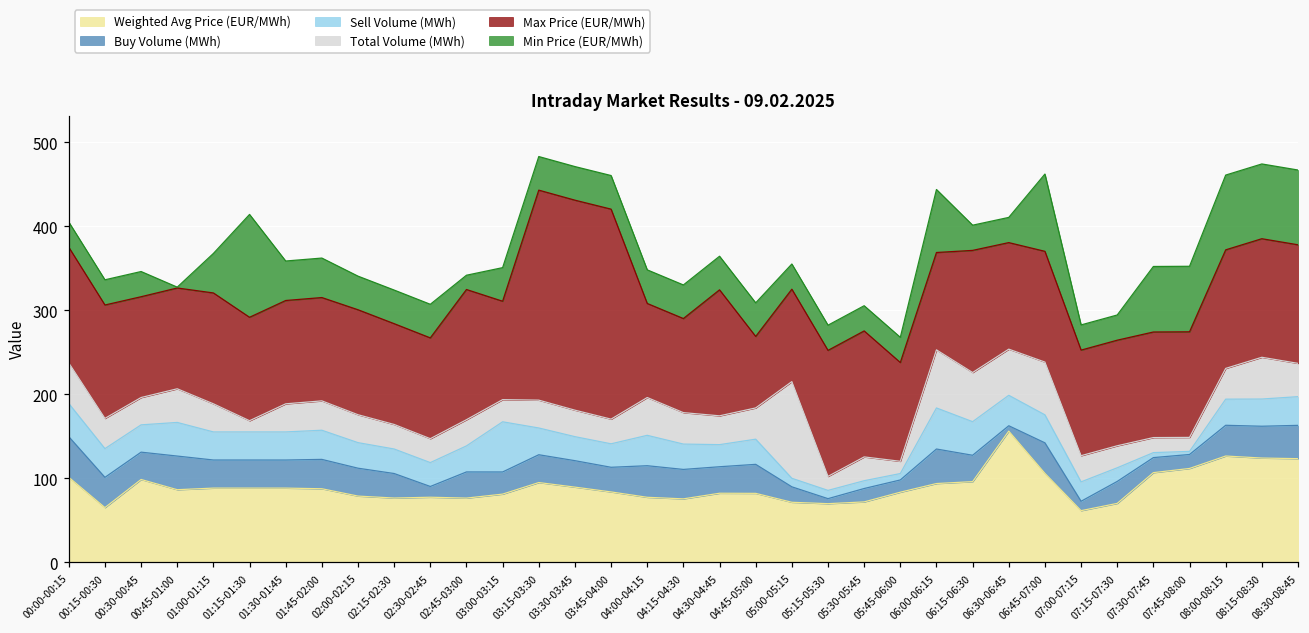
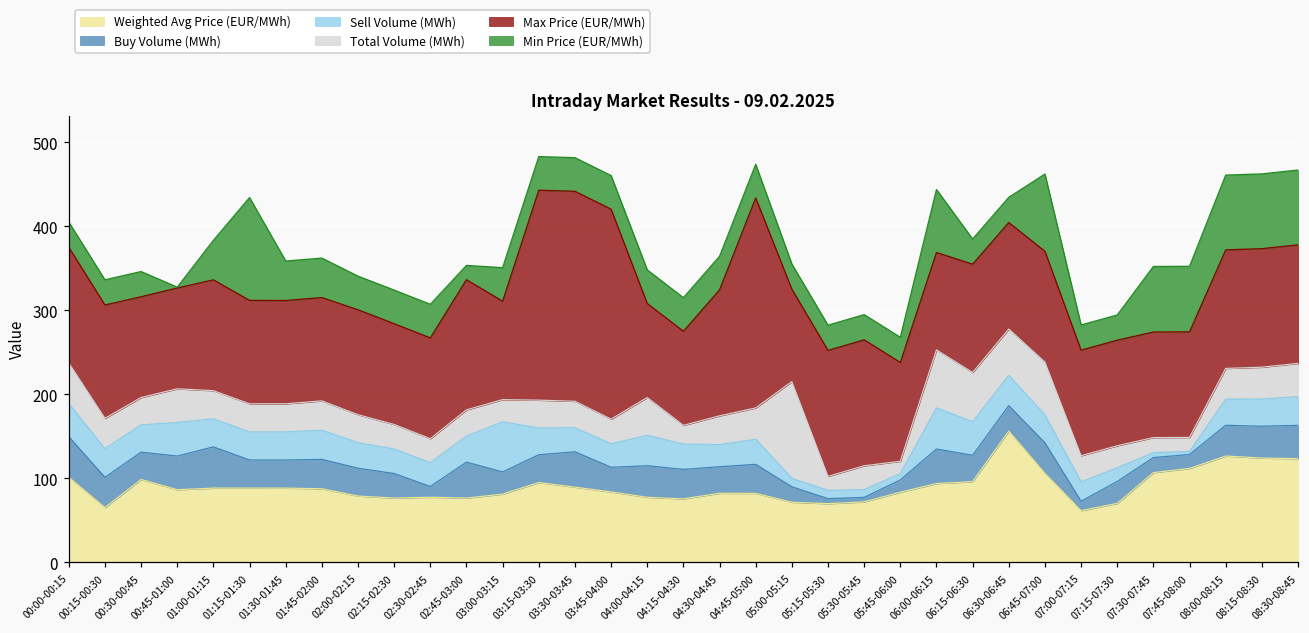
  {
    "Buy Volume (MWh)": {
      "00:00-00:15": 50,
      "00:15-00:30": 40,
      "00:30-00:45": 30,
      "00:45-01:00": 40,
-     "01:00-01:15": 30,
+     "01:00-01:15": 50,
      "01:15-01:30": 30,
      "01:30-01:45": 30,
      "01:45-02:00": 30,
      "02:00-02:15": 30,
      "02:15-02:30": 30,
      "02:30-02:45": 10,
-     "02:45-03:00": 30,
+     "02:45-03:00": 40,
      "03:00-03:15": 30,
      "03:15-03:30": 30,
-     "03:30-03:45": 30,
+     "03:30-03:45": 40,
      "03:45-04:00": 30,
      "04:00-04:15": 40,
      "04:15-04:30": 40,
      "04:30-04:45": 30,
      "04:45-05:00": 30,
      "05:00-05:15": 20,
      "05:15-05:30": 10,
-     "05:30-05:45": 20,
+     "05:30-05:45": 10,
      "05:45-06:00": 10,
      "06:00-06:15": 40,
      "06:15-06:30": 30,
-     "06:30-06:45": 10,
+     "06:30-06:45": 30,
      "06:45-07:00": 40,
      "07:00-07:15": 10,
      "07:15-07:30": 30,
      "07:30-07:45": 20,
      "07:45-08:00": 20,
      "08:00-08:15": 40,
      "08:15-08:30": 40,
      "08:30-08:45": 40
    },
    "Total Volume (MWh)": {
      "00:00-00:15": 50,
      "00:15-00:30": 40,
      "00:30-00:45": 30,
      "00:45-01:00": 40,
      "01:00-01:15": 30,
-     "01:15-01:30": 10,
+     "01:15-01:30": 30,
      "01:30-01:45": 30,
      "01:45-02:00": 30,
      "02:00-02:15": 30,
      "02:15-02:30": 30,
      "02:30-02:45": 30,
      "02:45-03:00": 30,
      "03:00-03:15": 30,
      "03:15-03:30": 30,
      "03:30-03:45": 30,
      "03:45-04:00": 30,
      "04:00-04:15": 40,
-     "04:15-04:30": 40,
+     "04:15-04:30": 20,
      "04:30-04:45": 30,
      "04:45-05:00": 40,
      "05:00-05:15": 120,
      "05:15-05:30": 20,
      "05:30-05:45": 30,
      "05:45-06:00": 10,
      "06:00-06:15": 70,
      "06:15-06:30": 60,
      "06:30-06:45": 50,
      "06:45-07:00": 60,
      "07:00-07:15": 30,
      "07:15-07:30": 30,
      "07:30-07:45": 20,
      "07:45-08:00": 20,
      "08:00-08:15": 40,
-     "08:15-08:30": 50,
+     "08:15-08:30": 40,
      "08:30-08:45": 40
    },
    "Max Price (EUR/MWh)": {
      "00:00-00:15": 140,
      "00:15-00:30": 130,
      "00:30-00:45": 120,
      "01:00-01:15": 130,
      "01:15-01:30": 120,
      "01:30-01:45": 120,
      "01:45-02:00": 120,
      "02:00-02:15": 120,
      "02:15-02:30": 120,
      "02:30-02:45": 120,
      "02:45-03:00": 160,
      "03:00-03:15": 120,
      "03:15-03:30": 250,
      "03:30-03:45": 250,
      "03:45-04:00": 250,
      "04:00-04:15": 110,
      "04:15-04:30": 110,
      "04:30-04:45": 150,
-     "04:45-05:00": 90,
+     "04:45-05:00": 250,
      "05:00-05:15": 110,
      "05:15-05:30": 150,
      "05:30-05:45": 150,
      "05:45-06:00": 120,
      "06:00-06:15": 120,
-     "06:15-06:30": 150,
+     "06:15-06:30": 130,
      "06:30-06:45": 130,
      "06:45-07:00": 130,
      "07:00-07:15": 130,
      "07:15-07:30": 130,
      "07:30-07:45": 130,
      "07:45-08:00": 130,
      "08:00-08:15": 140,
      "08:15-08:30": 140,
      "08:30-08:45": 140
    }
  }
